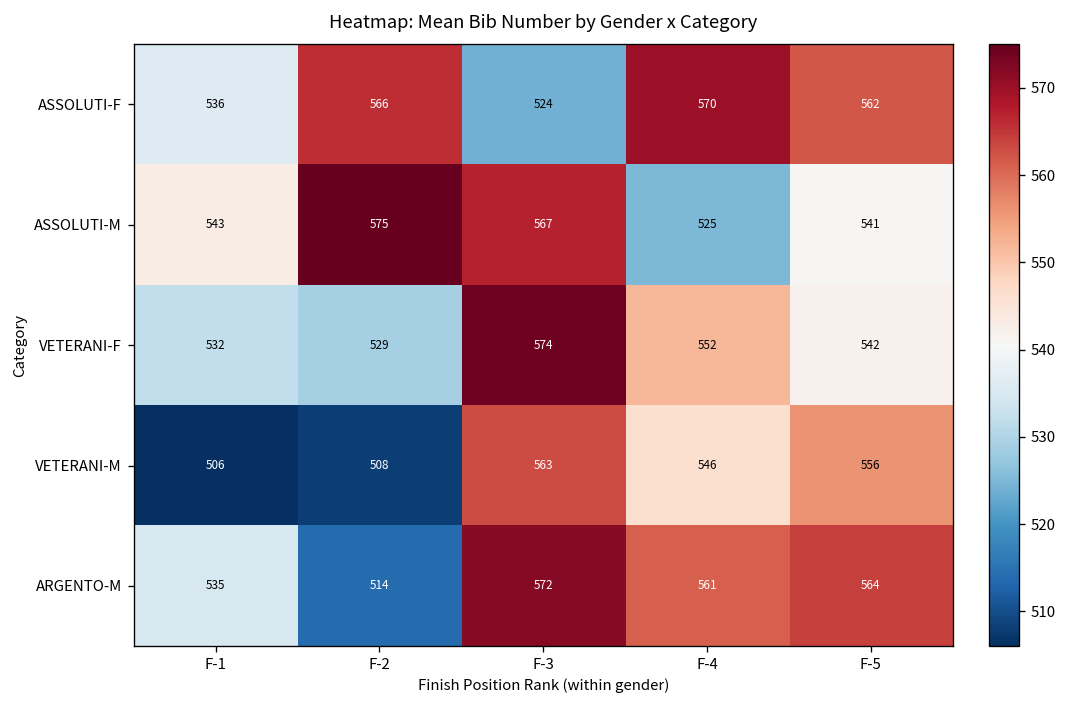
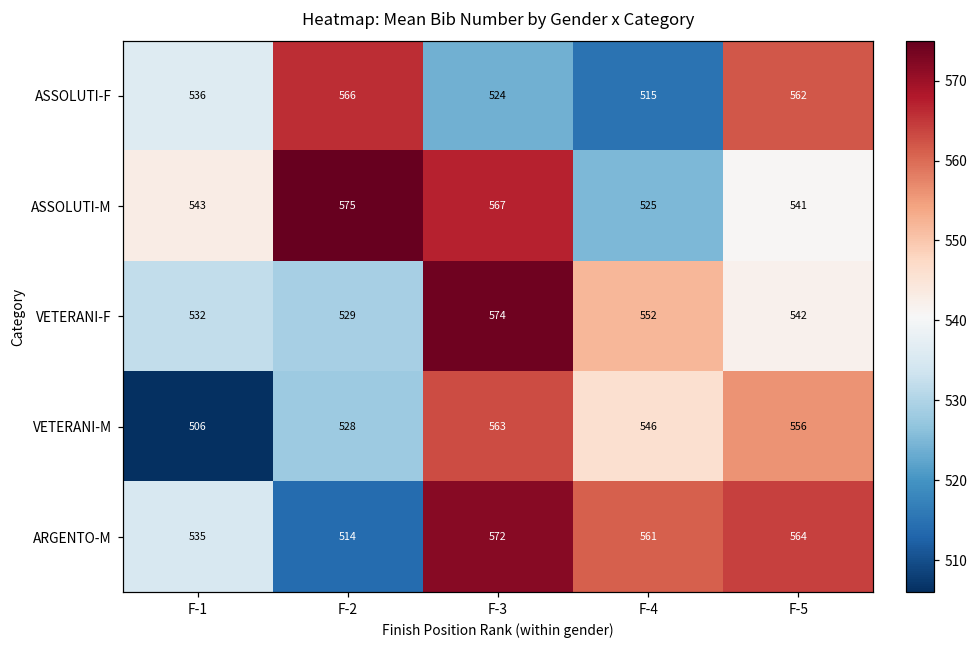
  {
    "ASSOLUTI-F": {
      "F-1": 536,
      "F-2": 566,
      "F-3": 524,
-     "F-4": 570,
+     "F-4": 515,
      "F-5": 562
    },
    "ASSOLUTI-M": {
      "F-1": 543,
      "F-2": 575,
      "F-3": 567,
      "F-4": 525,
      "F-5": 541
    },
    "VETERANI-F": {
      "F-1": 532,
      "F-2": 529,
      "F-3": 574,
      "F-4": 552,
      "F-5": 542
    },
    "VETERANI-M": {
      "F-1": 506,
-     "F-2": 508,
+     "F-2": 528,
      "F-3": 563,
      "F-4": 546,
      "F-5": 556
    },
    "ARGENTO-M": {
      "F-1": 535,
      "F-2": 514,
      "F-3": 572,
      "F-4": 561,
      "F-5": 564
    }
  }
